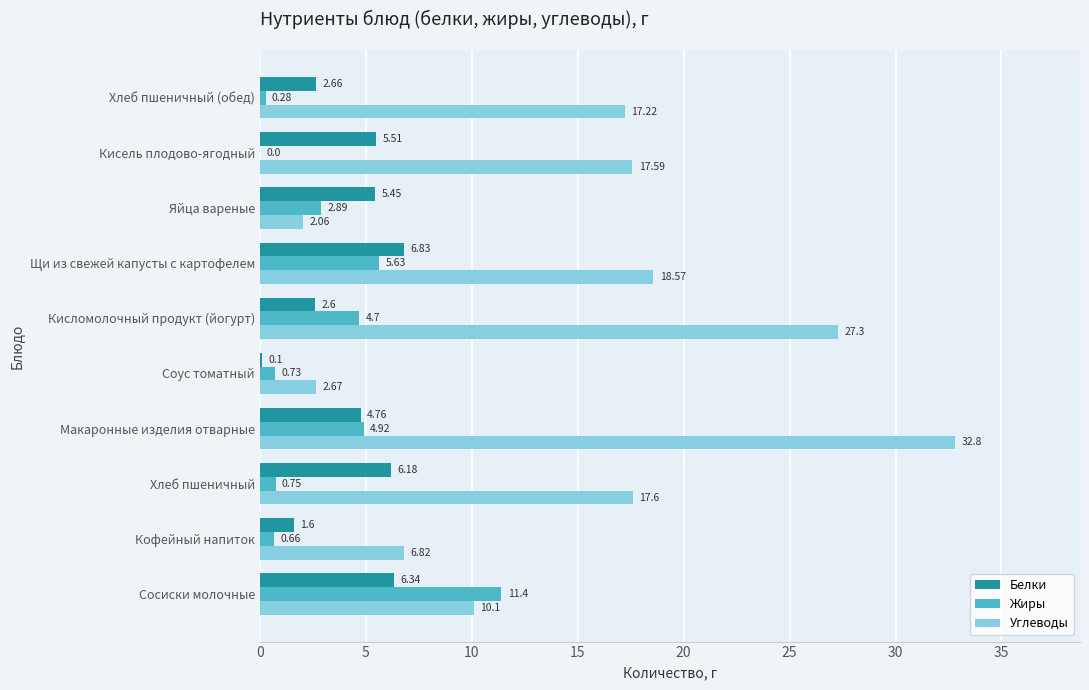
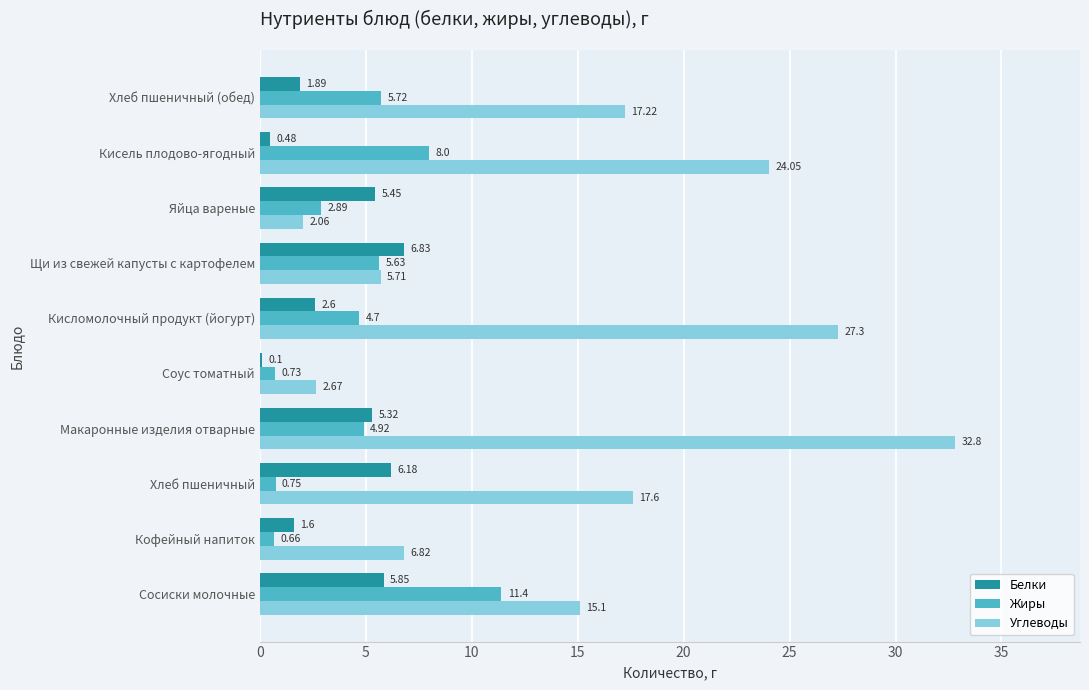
  {
    "Белки": {
-     "Хлеб пшеничный (обед)": 2.66,
-     "Кисель плодово-ягодный": 5.51,
+     "Хлеб пшеничный (обед)": 1.89,
+     "Кисель плодово-ягодный": 0.48,
      "Яйца вареные": 5.45,
      "Щи из свежей капусты с картофелем": 6.83,
      "Кисломолочный продукт (йогурт)": 2.6,
      "Соус томатный": 0.1,
-     "Макаронные изделия отварные": 4.76,
+     "Макаронные изделия отварные": 5.32,
      "Хлеб пшеничный": 6.18,
      "Кофейный напиток": 1.6,
-     "Сосиски молочные": 6.34
+     "Сосиски молочные": 5.85
    },
    "Жиры": {
-     "Хлеб пшеничный (обед)": 0.28,
-     "Кисель плодово-ягодный": 0.0,
+     "Хлеб пшеничный (обед)": 5.72,
+     "Кисель плодово-ягодный": 8.0,
      "Яйца вареные": 2.89,
      "Щи из свежей капусты с картофелем": 5.63,
      "Кисломолочный продукт (йогурт)": 4.7,
      "Соус томатный": 0.73,
      "Макаронные изделия отварные": 4.92,
      "Хлеб пшеничный": 0.75,
      "Кофейный напиток": 0.66,
      "Сосиски молочные": 11.4
    },
    "Углеводы": {
      "Хлеб пшеничный (обед)": 17.22,
-     "Кисель плодово-ягодный": 17.59,
+     "Кисель плодово-ягодный": 24.05,
      "Яйца вареные": 2.06,
-     "Щи из свежей капусты с картофелем": 18.57,
+     "Щи из свежей капусты с картофелем": 5.71,
      "Кисломолочный продукт (йогурт)": 27.3,
      "Соус томатный": 2.67,
      "Макаронные изделия отварные": 32.8,
      "Хлеб пшеничный": 17.6,
      "Кофейный напиток": 6.82,
-     "Сосиски молочные": 10.1
+     "Сосиски молочные": 15.1
    }
  }
